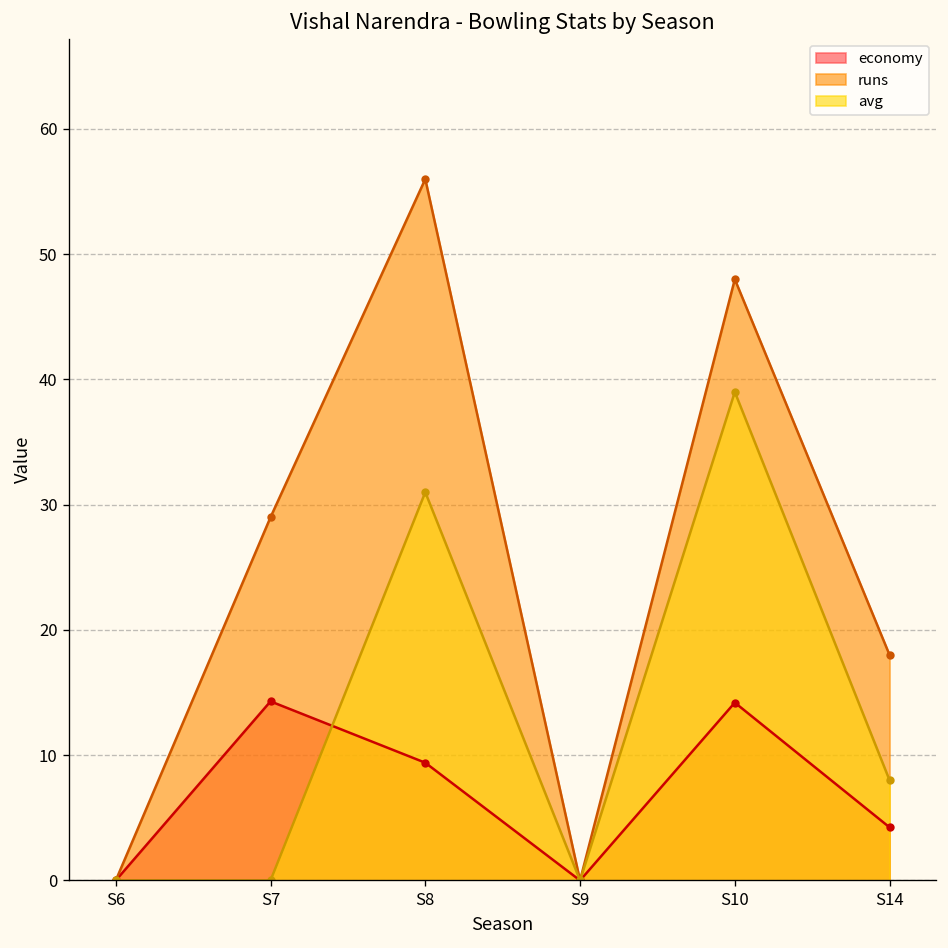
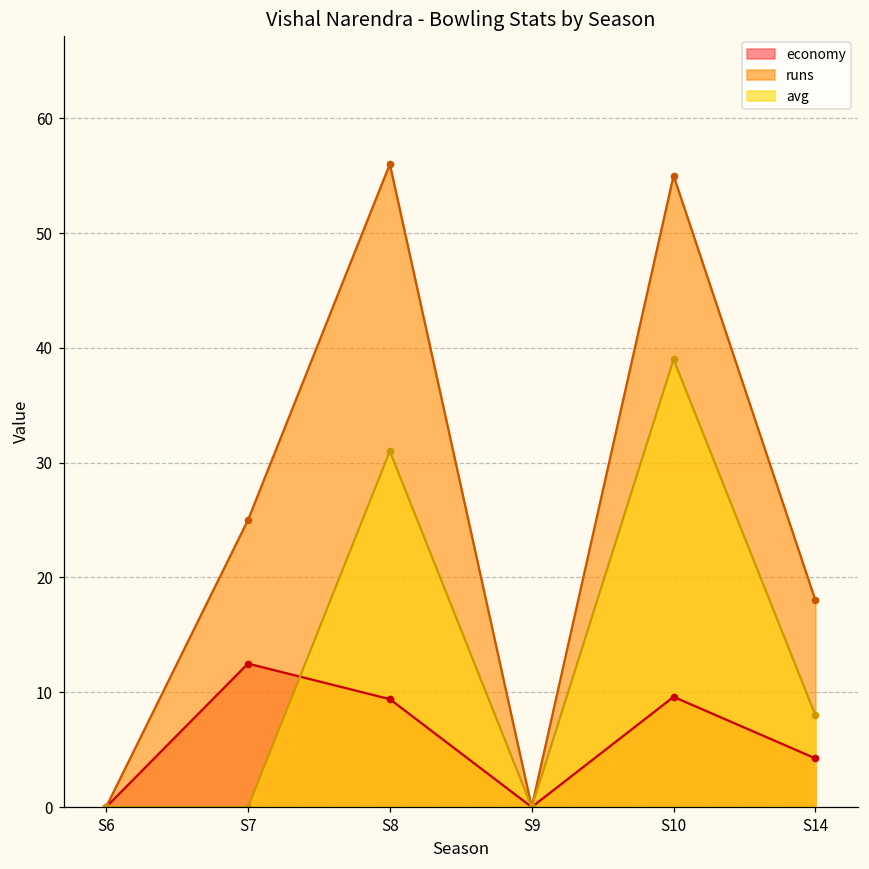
  {
    "economy": {
-     "S7": 14.3,
+     "S7": 12.5,
      "S8": 9.4,
-     "S10": 14.2,
+     "S10": 9.6,
      "S14": 4.2
    },
    "runs": {
-     "S7": 29,
+     "S7": 25,
      "S8": 56,
-     "S10": 48,
+     "S10": 55,
      "S14": 18
    },
    "avg": {
      "S7": 0.0,
      "S8": 31.0,
      "S10": 39.0,
      "S14": 8.0
    }
  }
